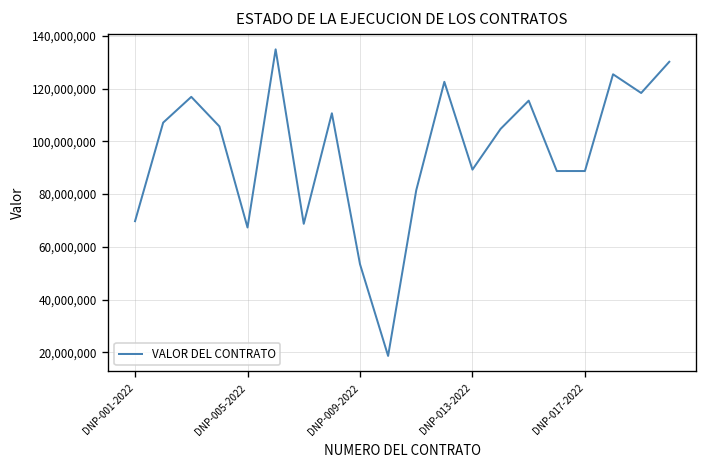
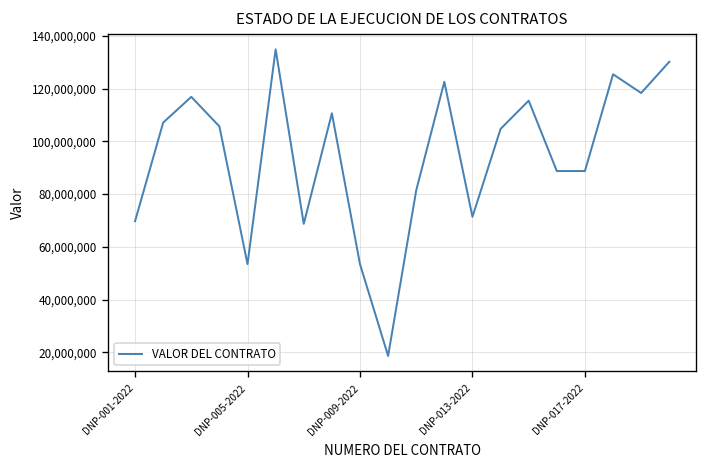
  {
    "DNP-001-2022": "70,000,000",
-   "DNP-005-2022": "67,000,000",
+   "DNP-005-2022": "53,000,000",
    "DNP-009-2022": "53,000,000",
-   "DNP-013-2022": "89,000,000",
+   "DNP-013-2022": "71,000,000",
    "DNP-017-2022": "89,000,000"
  }
